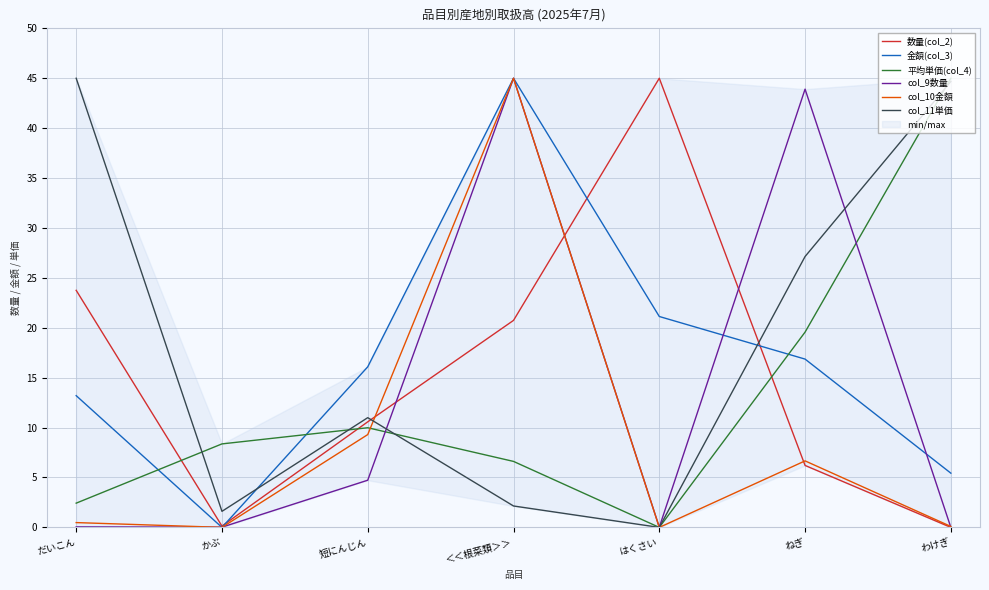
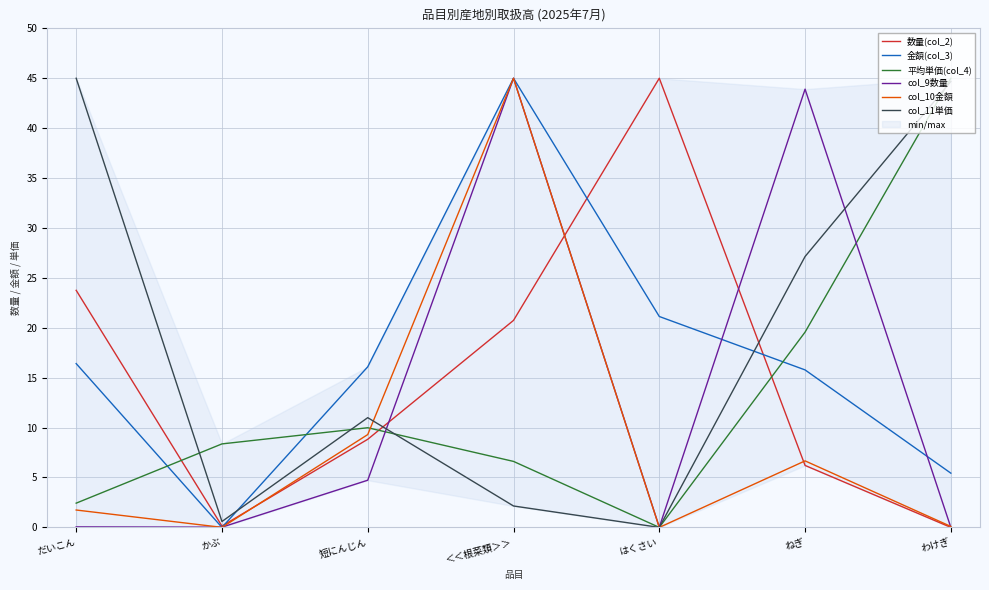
  {
    "数量(col_2)": {
      "だいこん": 24,
-     "短にんじん": 11,
+     "短にんじん": 9,
      "＜＜根菜類＞＞": 21,
      "ねぎ": 6
    },
    "金額(col_3)": {
-     "だいこん": 13,
+     "だいこん": 16,
      "はくさい": 21,
-     "ねぎ": 17,
+     "ねぎ": 16,
      "わけぎ": 5
    },
    "平均単価(col_4)": {
      "だいこん": 2,
      "短にんじん": 10,
      "＜＜根菜類＞＞": 7,
      "ねぎ": 20
    },
    "col_9数量": {
      "だいこん": 0,
      "短にんじん": 5
    },
    "col_10金額": {
-     "だいこん": 0,
+     "だいこん": 2,
      "短にんじん": 9,
      "ねぎ": 7
    },
    "col_11単価": {
-     "かぶ": 2,
+     "かぶ": 1,
      "短にんじん": 11,
      "＜＜根菜類＞＞": 2,
      "ねぎ": 27
    }
  }
